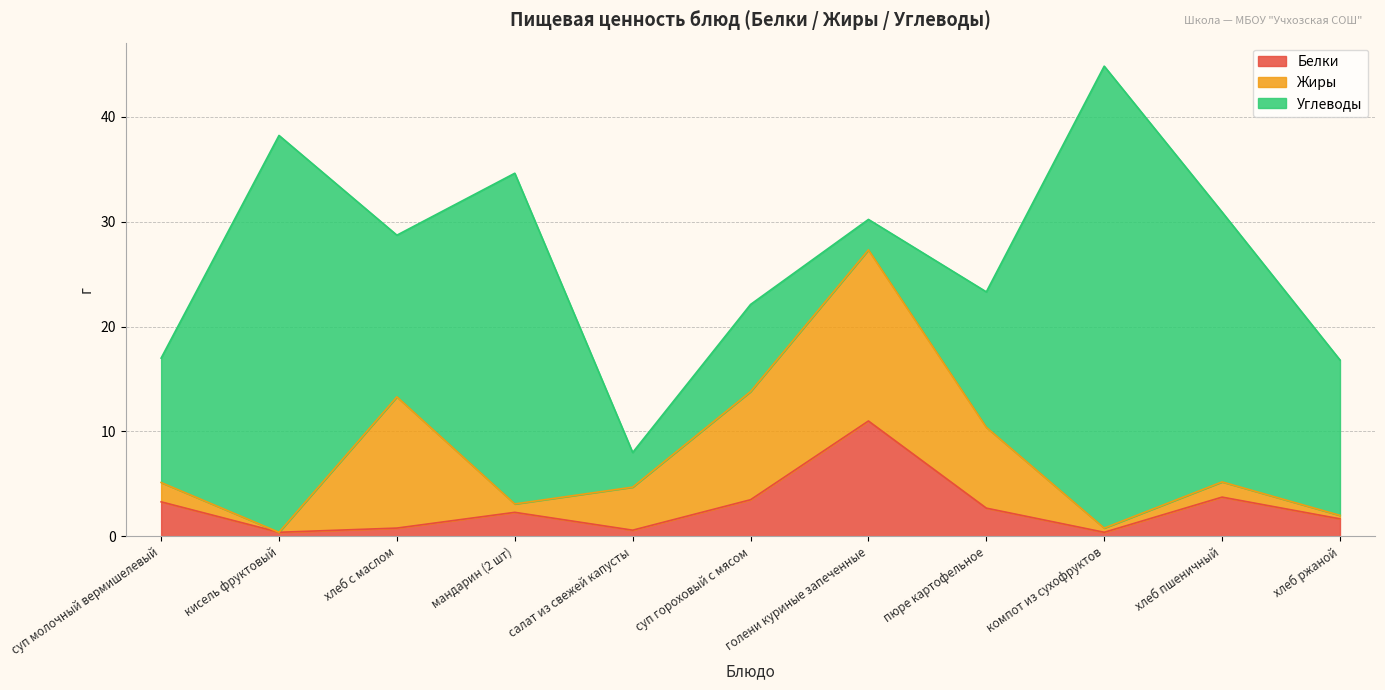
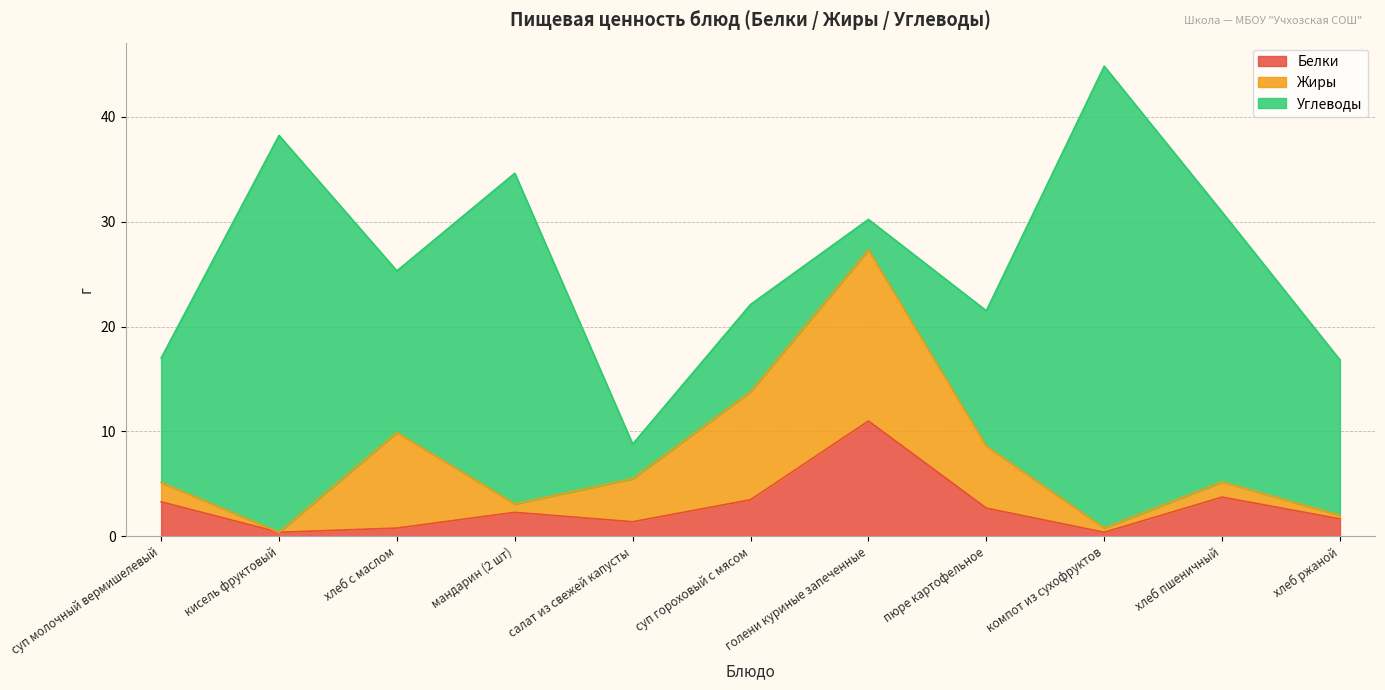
  {
    "Белки": {
      "суп молочный вермишелевый": 3.3,
      "хлеб с маслом": 0.8,
      "мандарин (2 шт)": 2.3,
-     "салат из свежей капусты": 0.6,
+     "салат из свежей капусты": 1.4,
      "суп гороховый с мясом": 3.5,
      "голени куриные запеченные": 11.0,
      "пюре картофельное": 2.7,
      "компот из сухофруктов": 0.4,
      "хлеб пшеничный": 3.8,
      "хлеб ржаной": 1.7
    },
    "Жиры": {
      "суп молочный вермишелевый": 1.8,
-     "хлеб с маслом": 12.5,
+     "хлеб с маслом": 9.1,
      "мандарин (2 шт)": 0.8,
      "салат из свежей капусты": 4.1,
      "суп гороховый с мясом": 10.3,
      "голени куриные запеченные": 16.3,
-     "пюре картофельное": 7.7,
+     "пюре картофельное": 5.9,
      "компот из сухофруктов": 0.4,
      "хлеб пшеничный": 1.5,
      "хлеб ржаной": 0.3
    },
    "Углеводы": {
      "суп молочный вермишелевый": 11.8,
      "кисель фруктовый": 37.8,
      "хлеб с маслом": 15.4,
      "мандарин (2 шт)": 31.5,
      "салат из свежей капусты": 3.3,
      "суп гороховый с мясом": 8.3,
      "голени куриные запеченные": 2.9,
      "пюре картофельное": 12.9,
      "компот из сухофруктов": 44.0,
      "хлеб пшеничный": 25.7,
      "хлеб ржаной": 14.8
    }
  }
